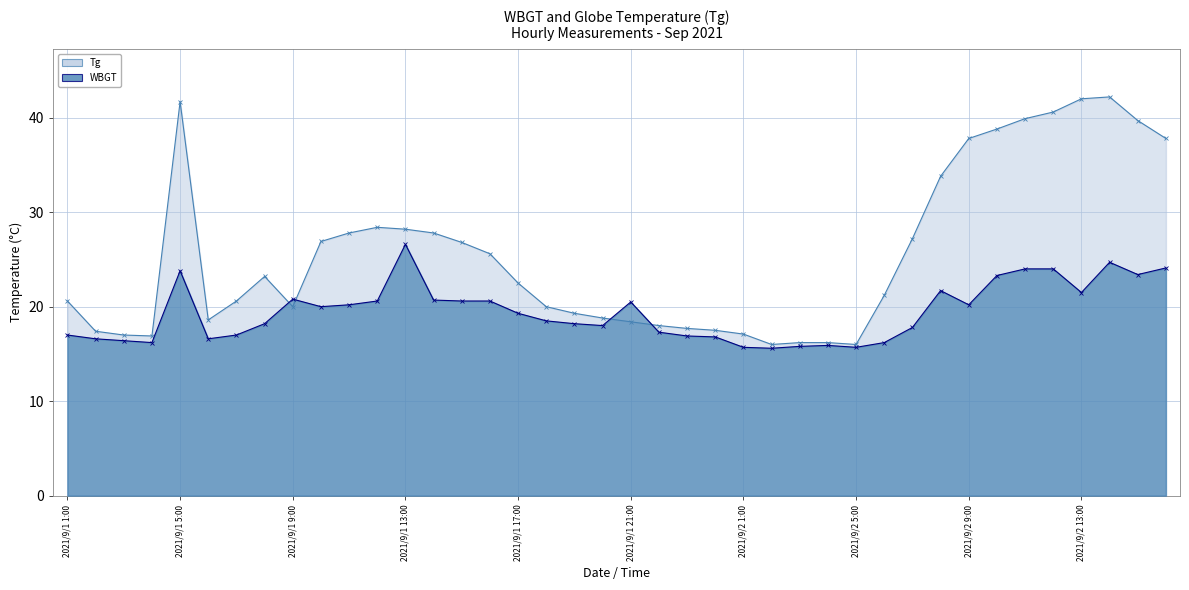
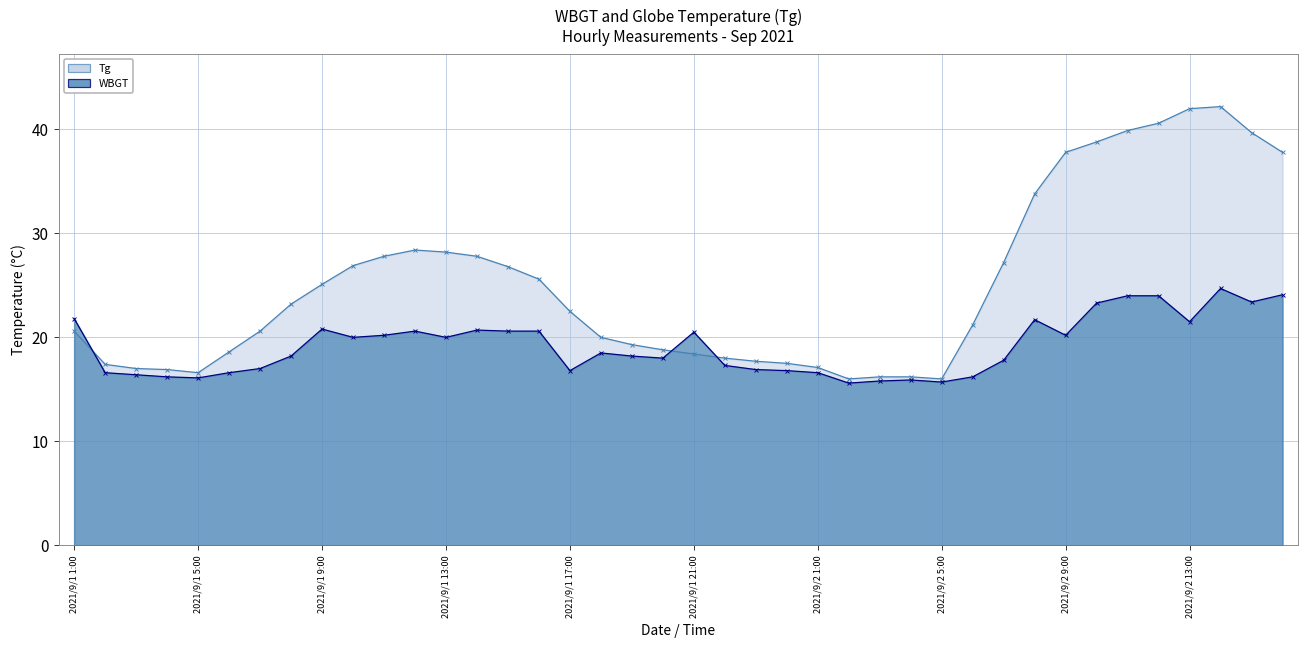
  {
    "Tg": {
      "2021/9/1 1:00": 21,
-     "2021/9/1 5:00": 42,
-     "2021/9/1 9:00": 20,
+     "2021/9/1 5:00": 17,
+     "2021/9/1 9:00": 25,
      "2021/9/1 13:00": 28,
      "2021/9/1 17:00": 23,
      "2021/9/1 21:00": 18,
      "2021/9/2 1:00": 17,
      "2021/9/2 5:00": 16,
      "2021/9/2 9:00": 38,
      "2021/9/2 13:00": 42
    },
    "WBGT": {
-     "2021/9/1 1:00": 17,
-     "2021/9/1 5:00": 24,
+     "2021/9/1 1:00": 22,
+     "2021/9/1 5:00": 16,
      "2021/9/1 9:00": 21,
-     "2021/9/1 13:00": 27,
-     "2021/9/1 17:00": 19,
+     "2021/9/1 13:00": 20,
+     "2021/9/1 17:00": 17,
      "2021/9/1 21:00": 21,
-     "2021/9/2 1:00": 16,
+     "2021/9/2 1:00": 17,
      "2021/9/2 5:00": 16,
      "2021/9/2 9:00": 20,
      "2021/9/2 13:00": 22
    }
  }
